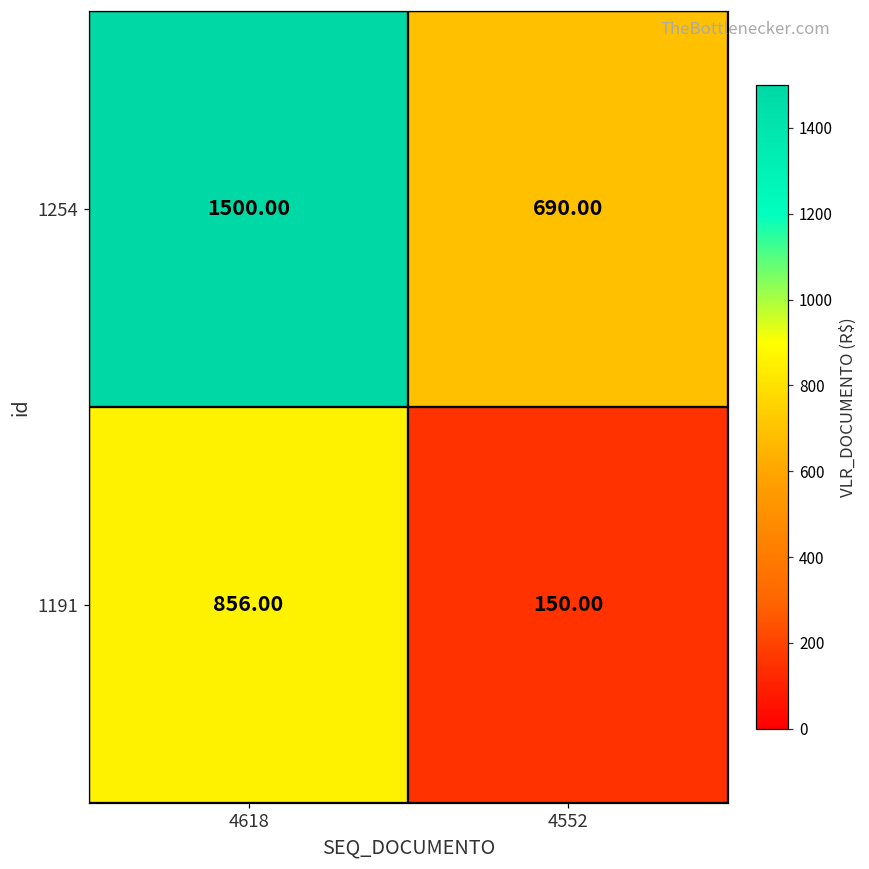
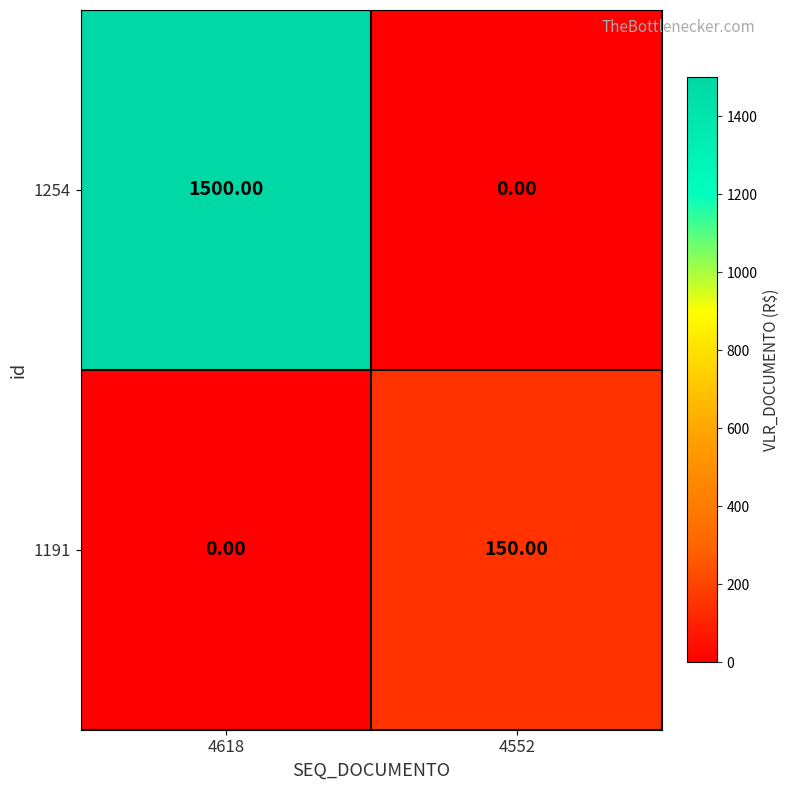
  {
    "1254": {
      "4618": 1500.00,
-     "4552": 690.00
+     "4552": 0.00
    },
    "1191": {
-     "4618": 856.00,
+     "4618": 0.00,
      "4552": 150.00
    }
  }
